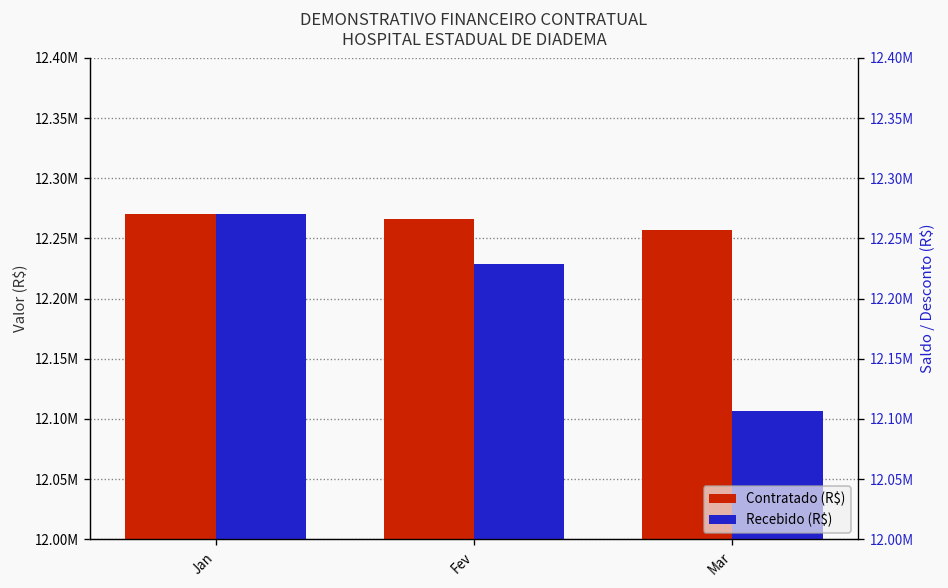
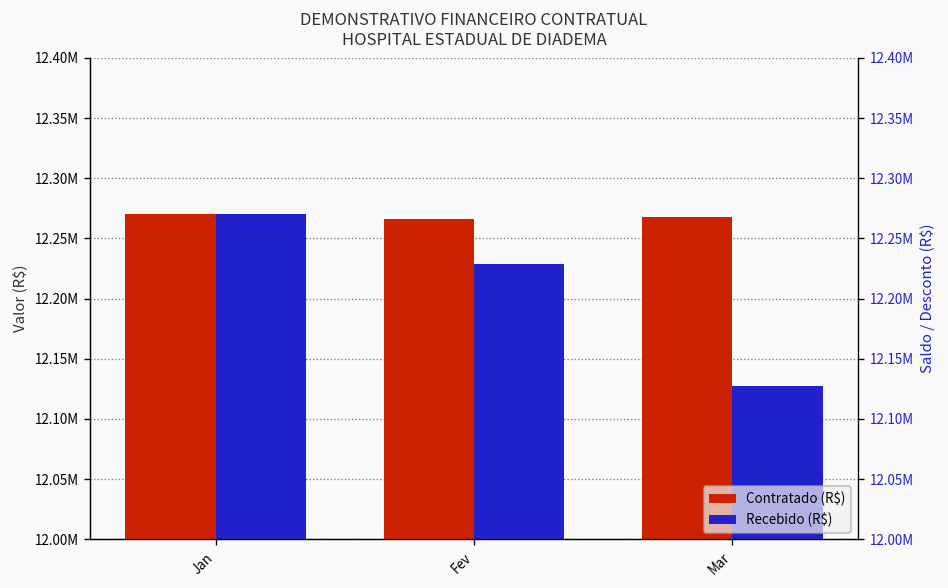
  {
    "Contratado (R$)": {
      "Jan": 12270000,
      "Fev": 12266000,
-     "Mar": 12257000
+     "Mar": 12268000
    },
    "Recebido (R$)": {
      "Jan": 12270000,
      "Fev": 12229000,
-     "Mar": 12106000
+     "Mar": 12127000
    }
  }
